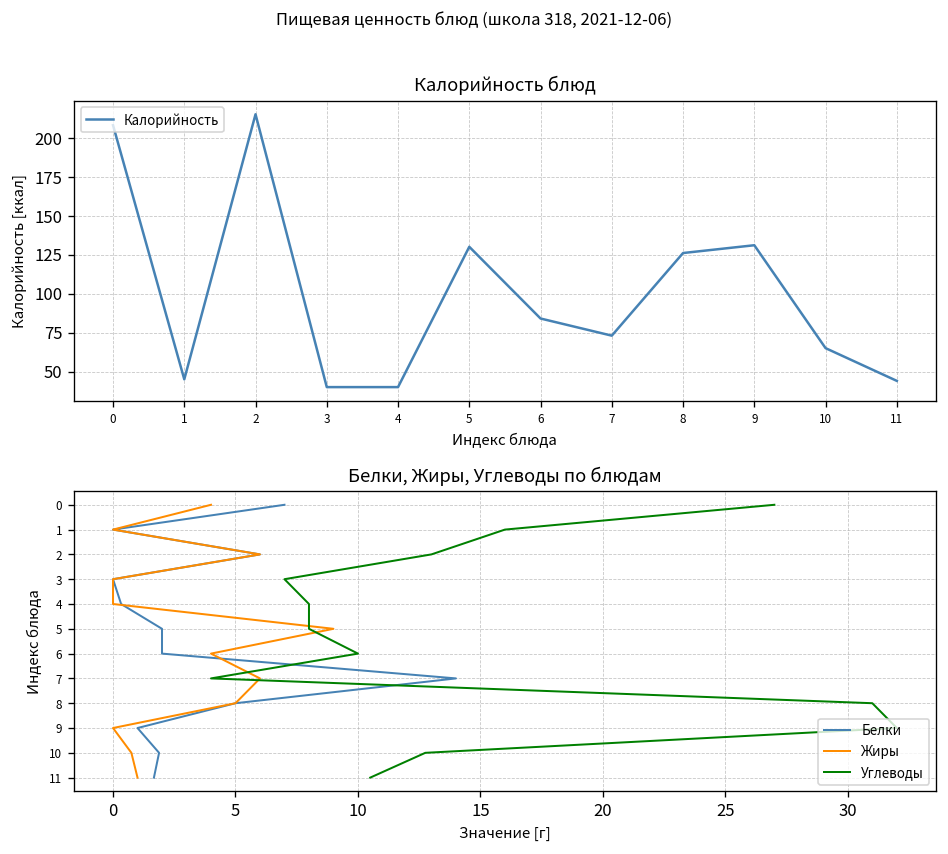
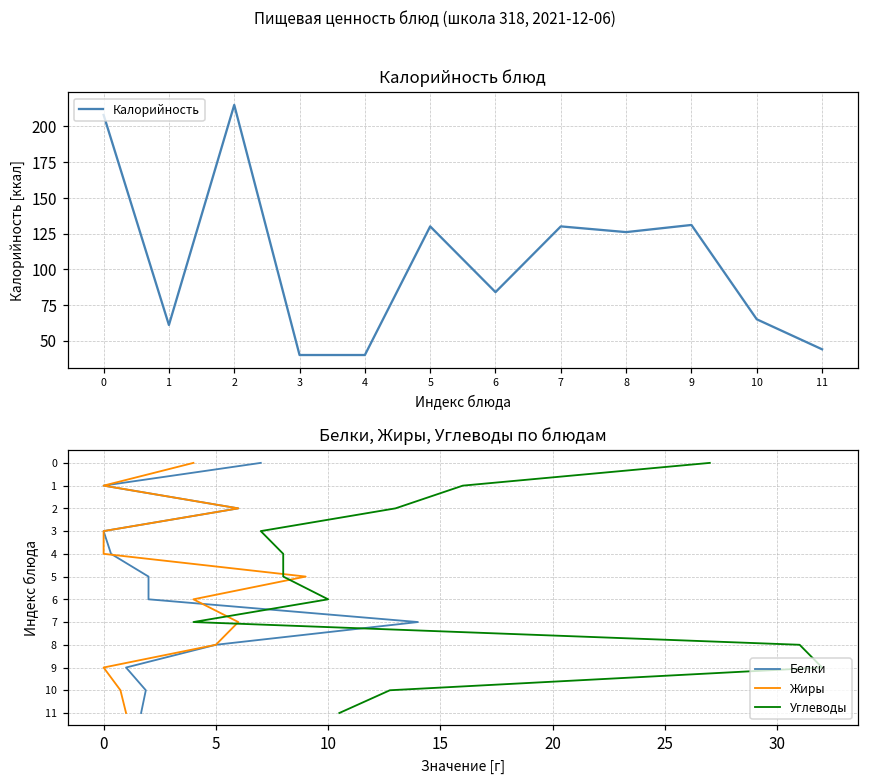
  {
    "Калорийность блюд": {
-     "1": 45,
+     "1": 61,
      "2": 215,
      "3": 40,
      "4": 40,
      "5": 130,
      "6": 84,
-     "7": 73,
+     "7": 130,
      "8": 126,
      "9": 131,
      "10": 65,
      "11": 44
    }
  }
